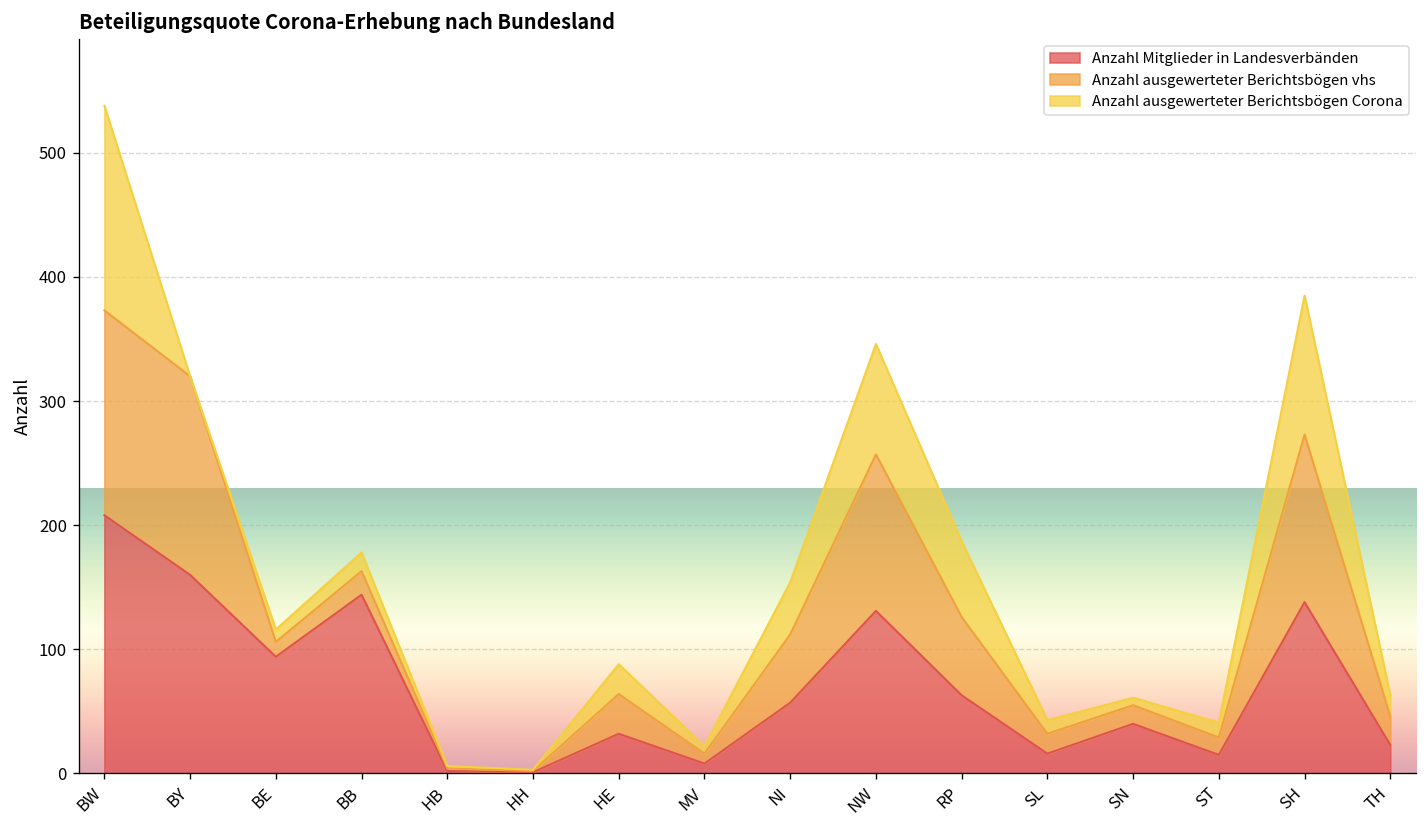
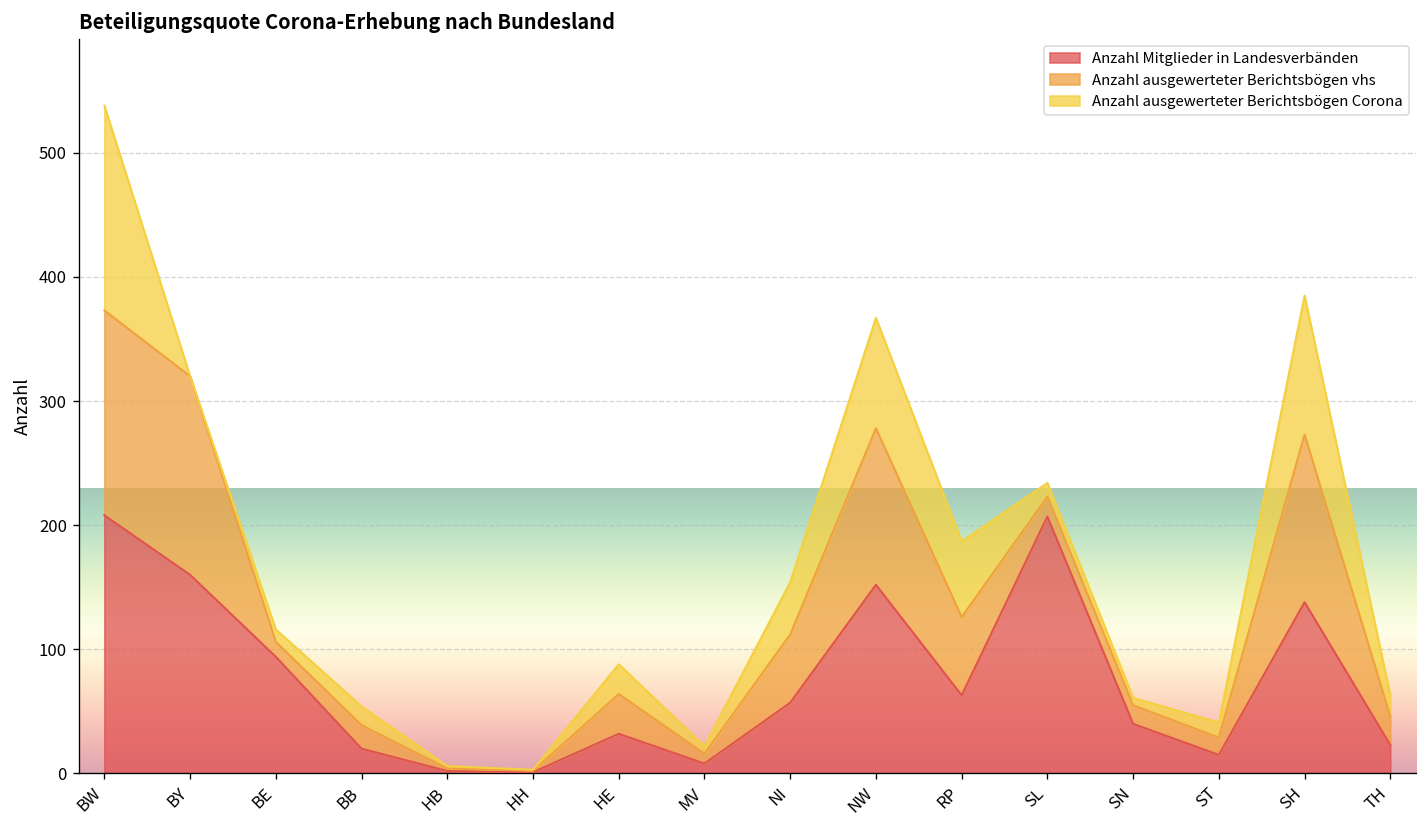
  {
    "Anzahl Mitglieder in Landesverbänden": {
      "BW": 208,
      "BY": 160,
      "BE": 94,
-     "BB": 144,
+     "BB": 20,
      "HE": 32,
      "MV": 8,
      "NI": 57,
-     "NW": 131,
+     "NW": 152,
      "RP": 63,
-     "SL": 16,
+     "SL": 207,
      "SN": 40,
      "ST": 15,
      "SH": 138,
      "TH": 23
    }
  }
